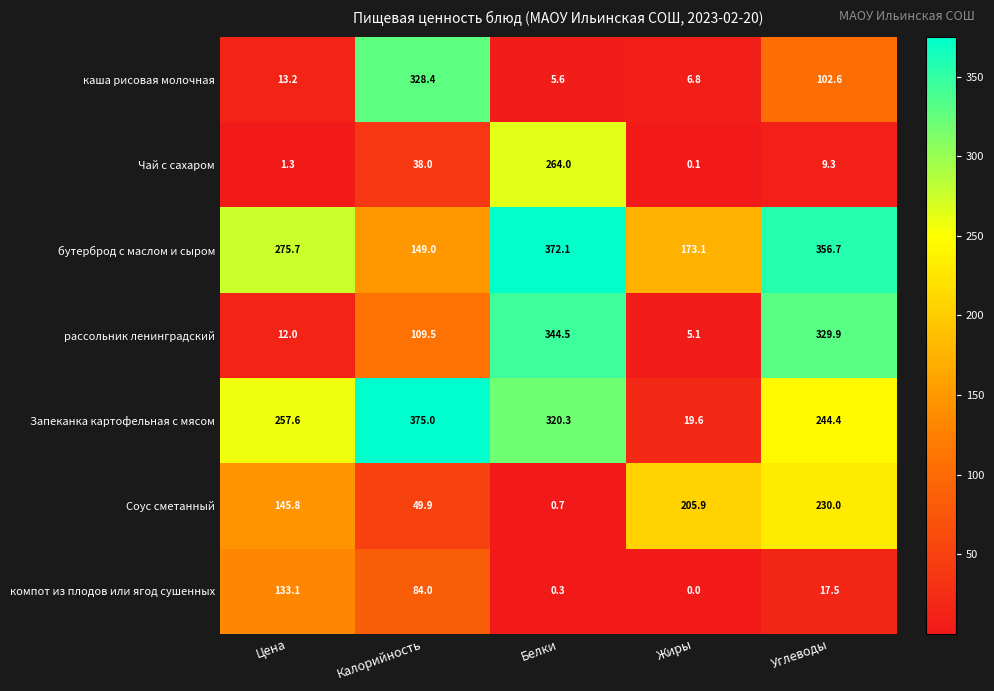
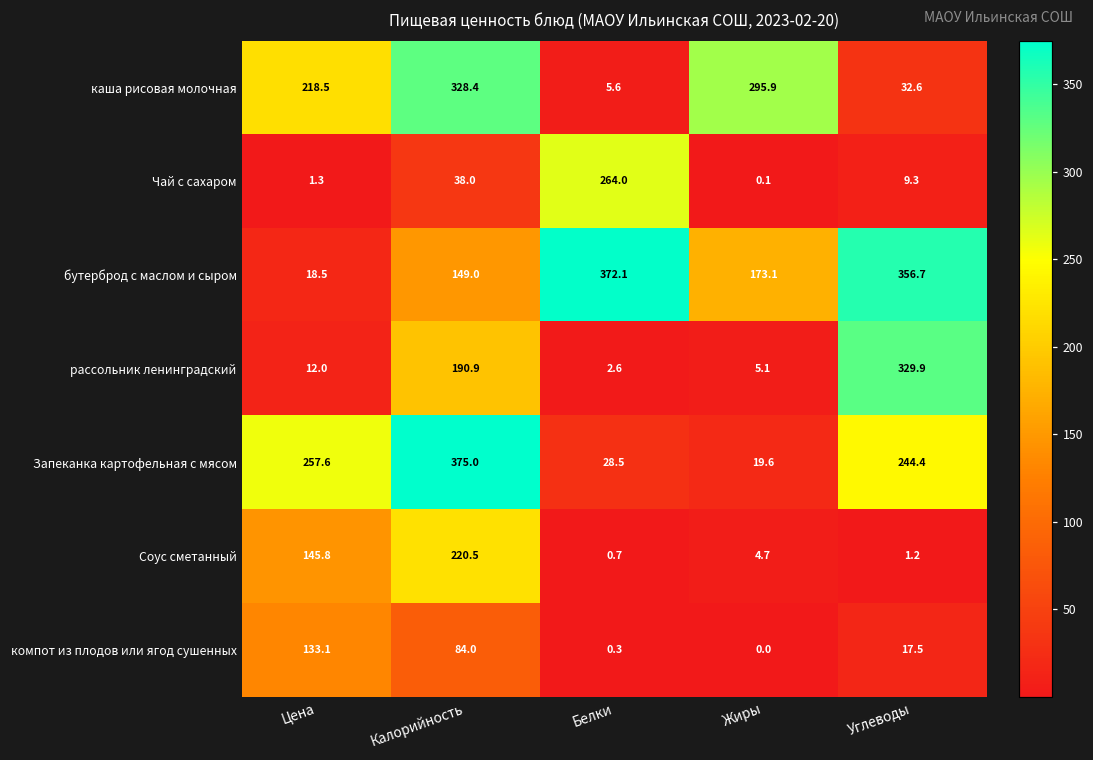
  {
    "каша рисовая молочная": {
-     "Цена": 13.2,
+     "Цена": 218.5,
      "Калорийность": 328.4,
      "Белки": 5.6,
-     "Жиры": 6.8,
-     "Углеводы": 102.6
+     "Жиры": 295.9,
+     "Углеводы": 32.6
    },
    "Чай с сахаром": {
      "Цена": 1.3,
      "Калорийность": 38.0,
      "Белки": 264.0,
      "Жиры": 0.1,
      "Углеводы": 9.3
    },
    "бутерброд с маслом и сыром": {
-     "Цена": 275.7,
+     "Цена": 18.5,
      "Калорийность": 149.0,
      "Белки": 372.1,
      "Жиры": 173.1,
      "Углеводы": 356.7
    },
    "рассольник ленинградский": {
      "Цена": 12.0,
-     "Калорийность": 109.5,
-     "Белки": 344.5,
+     "Калорийность": 190.9,
+     "Белки": 2.6,
      "Жиры": 5.1,
      "Углеводы": 329.9
    },
    "Запеканка картофельная с мясом": {
      "Цена": 257.6,
      "Калорийность": 375.0,
-     "Белки": 320.3,
+     "Белки": 28.5,
      "Жиры": 19.6,
      "Углеводы": 244.4
    },
    "Соус сметанный": {
      "Цена": 145.8,
-     "Калорийность": 49.9,
+     "Калорийность": 220.5,
      "Белки": 0.7,
-     "Жиры": 205.9,
-     "Углеводы": 230.0
+     "Жиры": 4.7,
+     "Углеводы": 1.2
    },
    "компот из плодов или ягод сушенных": {
      "Цена": 133.1,
      "Калорийность": 84.0,
      "Белки": 0.3,
      "Жиры": 0.0,
      "Углеводы": 17.5
    }
  }
